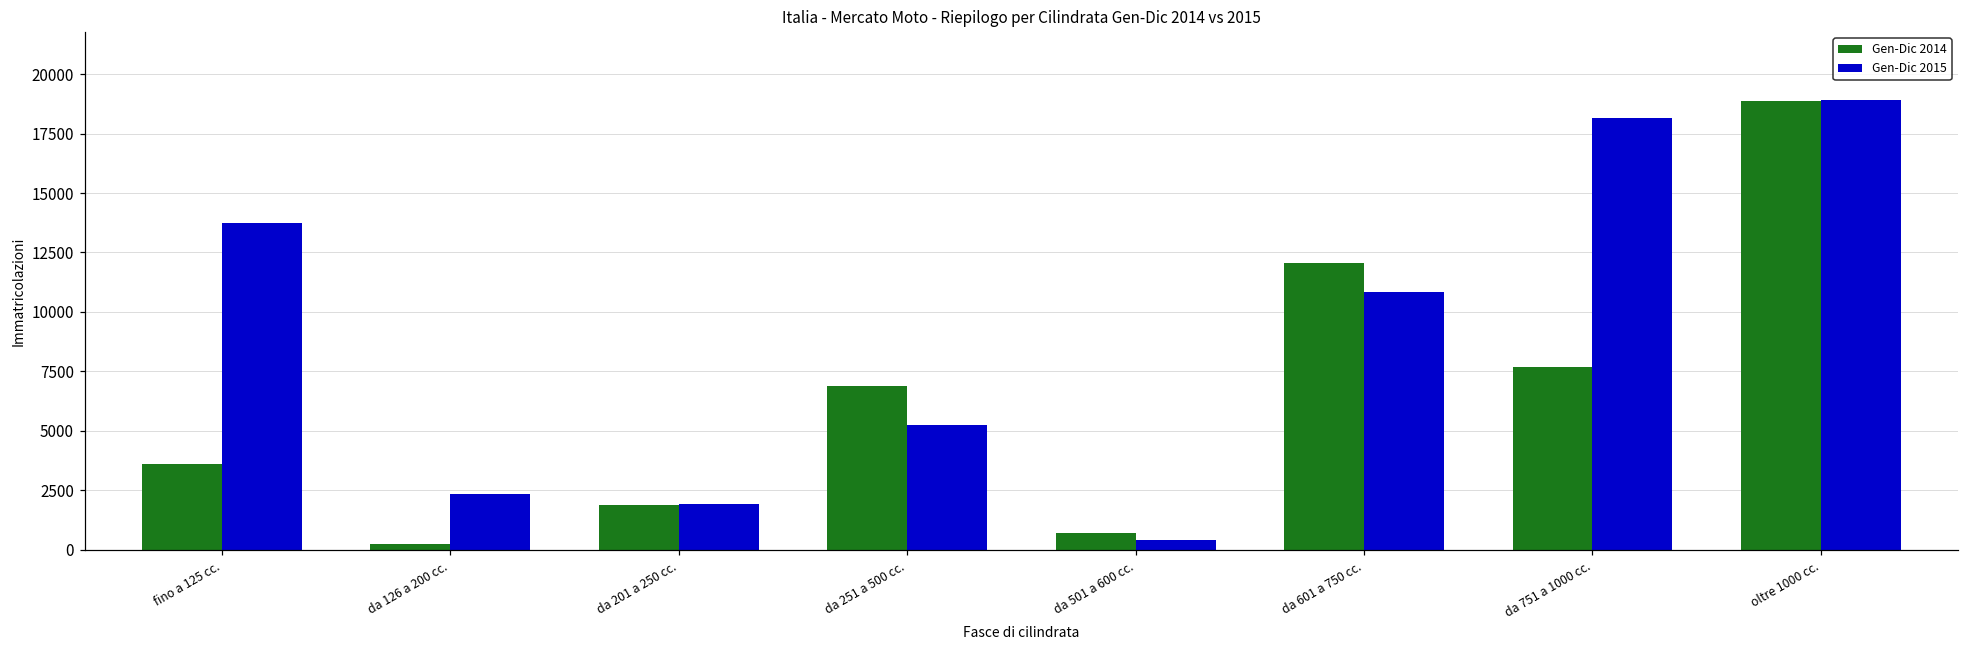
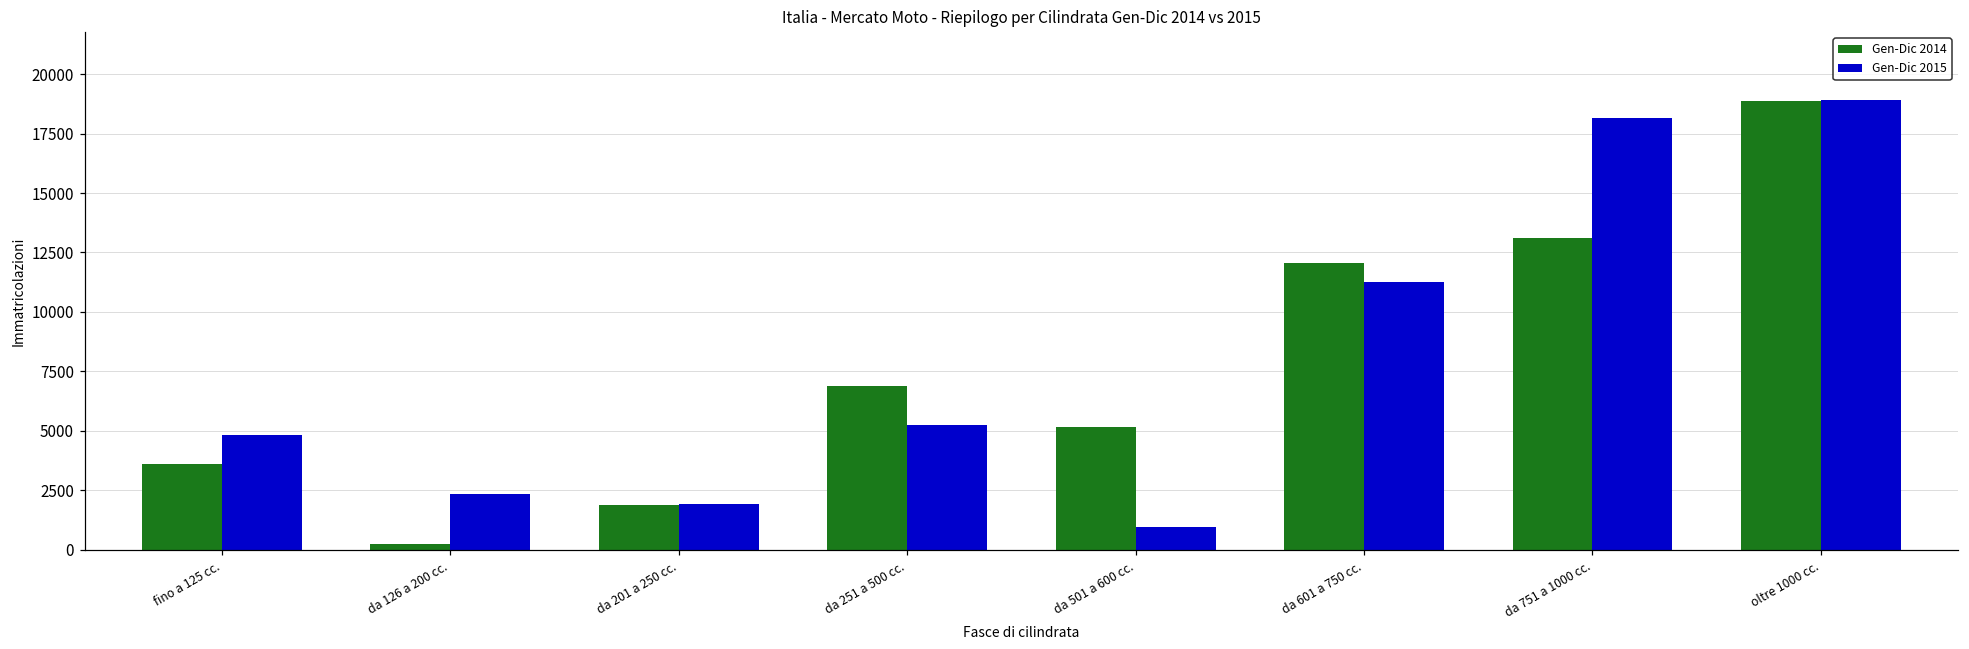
  {
    "Gen-Dic 2014": {
      "fino a 125 cc.": 3600,
      "da 126 a 200 cc.": 300,
      "da 201 a 250 cc.": 1900,
      "da 251 a 500 cc.": 6900,
-     "da 501 a 600 cc.": 700,
+     "da 501 a 600 cc.": 5100,
      "da 601 a 750 cc.": 12000,
-     "da 751 a 1000 cc.": 7700,
+     "da 751 a 1000 cc.": 13100,
      "oltre 1000 cc.": 18900
    },
    "Gen-Dic 2015": {
-     "fino a 125 cc.": 13800,
+     "fino a 125 cc.": 4800,
      "da 126 a 200 cc.": 2300,
      "da 201 a 250 cc.": 1900,
      "da 251 a 500 cc.": 5200,
-     "da 501 a 600 cc.": 400,
-     "da 601 a 750 cc.": 10800,
+     "da 501 a 600 cc.": 900,
+     "da 601 a 750 cc.": 11300,
      "da 751 a 1000 cc.": 18200,
      "oltre 1000 cc.": 18900
    }
  }
